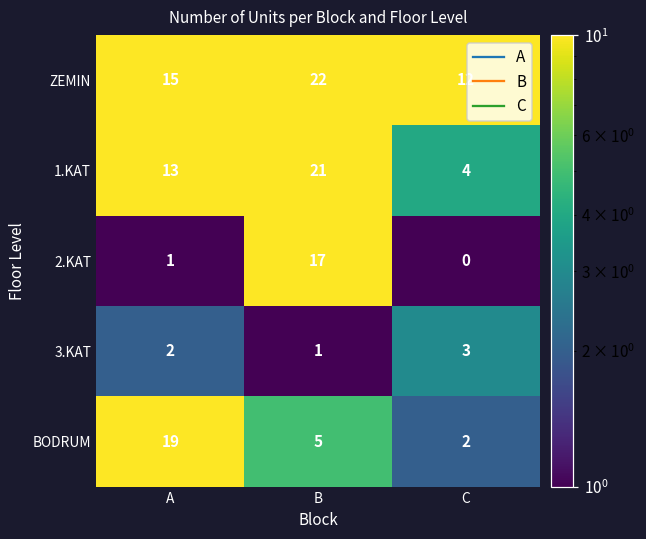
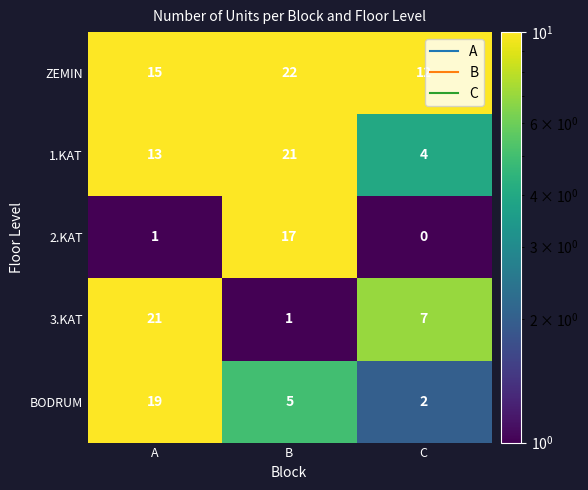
  {
    "ZEMIN": {
      "A": 15,
      "B": 22
    },
    "1.KAT": {
      "A": 13,
      "B": 21,
      "C": 4
    },
    "2.KAT": {
      "A": 1,
      "B": 17,
      "C": 0
    },
    "3.KAT": {
-     "A": 2,
+     "A": 21,
      "B": 1,
-     "C": 3
+     "C": 7
    },
    "BODRUM": {
      "A": 19,
      "B": 5,
      "C": 2
    }
  }
